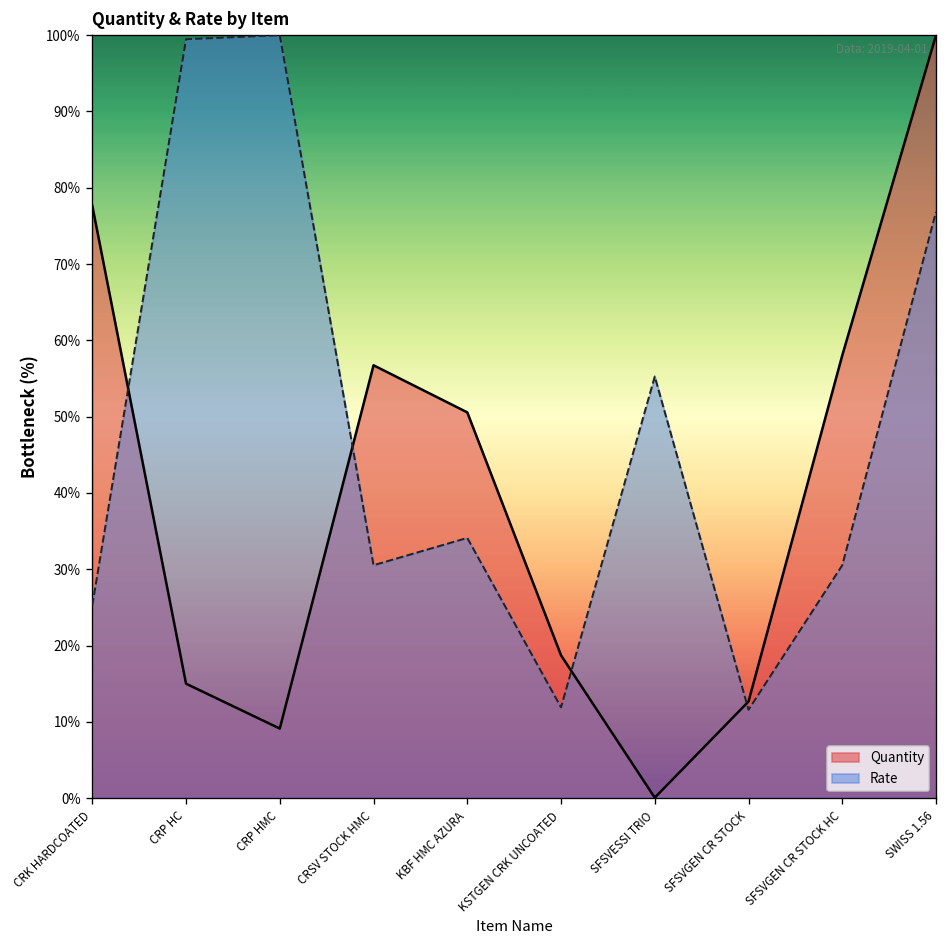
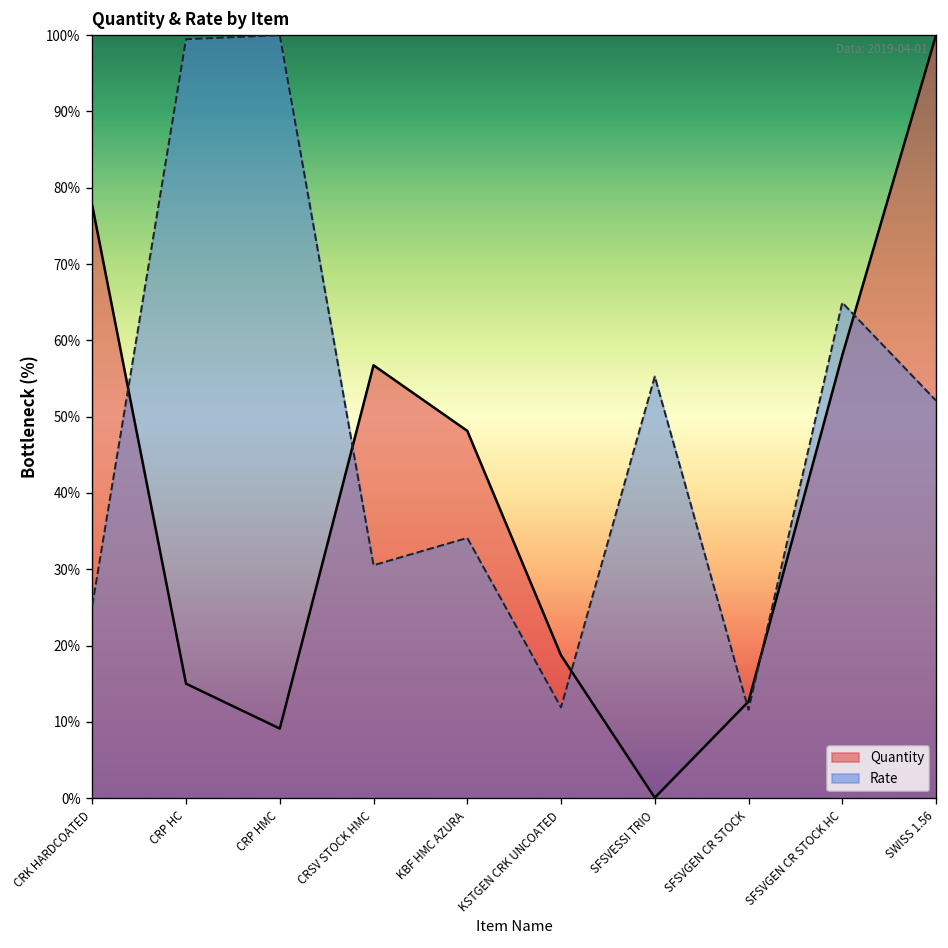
  {
    "Quantity": {
      "CRK HARDCOATED": "78%",
      "CRP HC": "15%",
      "CRP HMC": "9%",
      "CRSV STOCK HMC": "57%",
-     "KBF HMC AZURA": "51%",
+     "KBF HMC AZURA": "48%",
      "KSTGEN CRK UNCOATED": "19%",
      "SFSVESSI TRIO": "0%",
      "SFSVGEN CR STOCK": "13%",
      "SFSVGEN CR STOCK HC": "58%"
    },
    "Rate": {
      "CRK HARDCOATED": "25%",
      "CRP HC": "99%",
      "CRP HMC": "100%",
      "CRSV STOCK HMC": "31%",
      "KBF HMC AZURA": "34%",
      "KSTGEN CRK UNCOATED": "12%",
      "SFSVESSI TRIO": "55%",
      "SFSVGEN CR STOCK": "12%",
-     "SFSVGEN CR STOCK HC": "31%",
-     "SWISS 1.56": "77%"
+     "SFSVGEN CR STOCK HC": "65%",
+     "SWISS 1.56": "52%"
    }
  }
